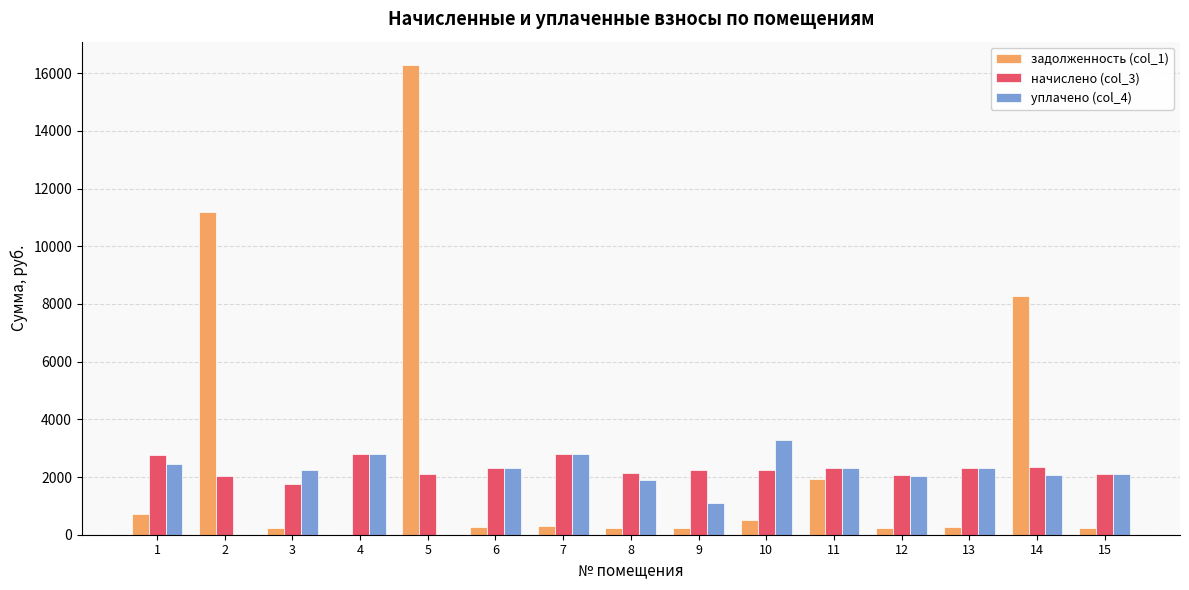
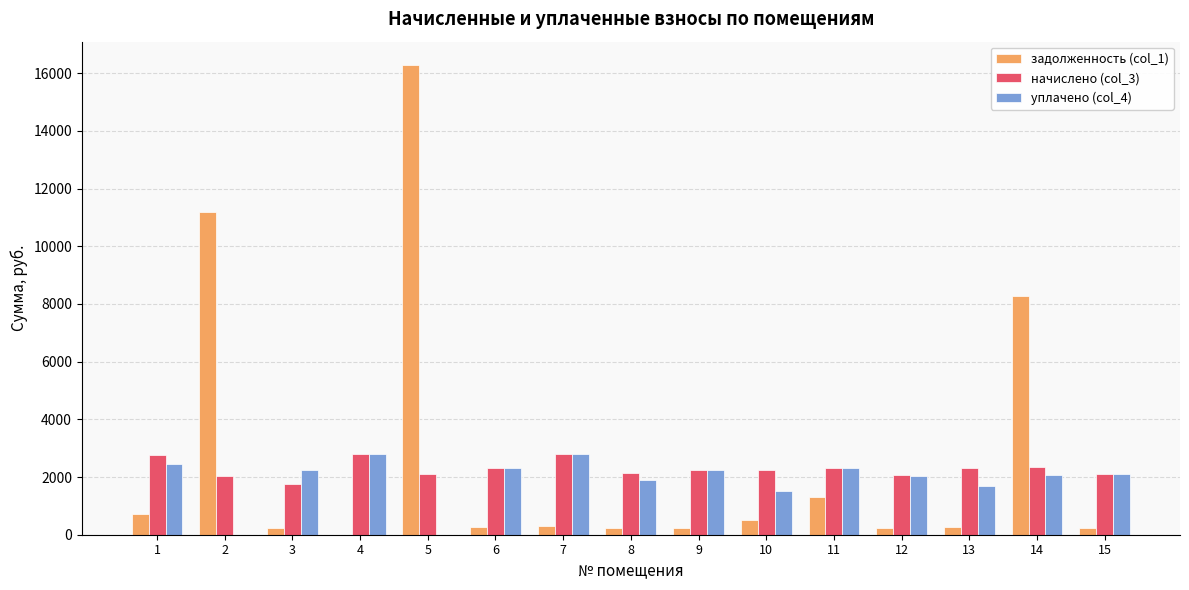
  {
    "задолженность (col_1)": {
      "1": 700,
      "2": 11200,
      "3": 200,
      "4": 0,
      "5": 16300,
      "6": 300,
      "7": 300,
      "8": 200,
      "9": 200,
      "10": 500,
-     "11": 1900,
+     "11": 1300,
      "12": 200,
      "13": 300,
      "14": 8300,
      "15": 200
    },
    "начислено (col_3)": {
      "1": 2800,
      "2": 2000,
      "3": 1800,
      "4": 2800,
      "5": 2100,
      "6": 2300,
      "7": 2800,
      "8": 2200,
      "9": 2200,
      "10": 2200,
      "11": 2300,
      "12": 2100,
      "13": 2300,
      "14": 2300,
      "15": 2100
    },
    "уплачено (col_4)": {
      "1": 2400,
      "2": 0,
      "3": 2200,
      "4": 2800,
      "5": 0,
      "6": 2300,
      "7": 2800,
      "8": 1900,
-     "9": 1100,
-     "10": 3300,
+     "9": 2200,
+     "10": 1500,
      "11": 2300,
      "12": 2000,
-     "13": 2300,
+     "13": 1700,
      "14": 2100,
      "15": 2100
    }
  }
